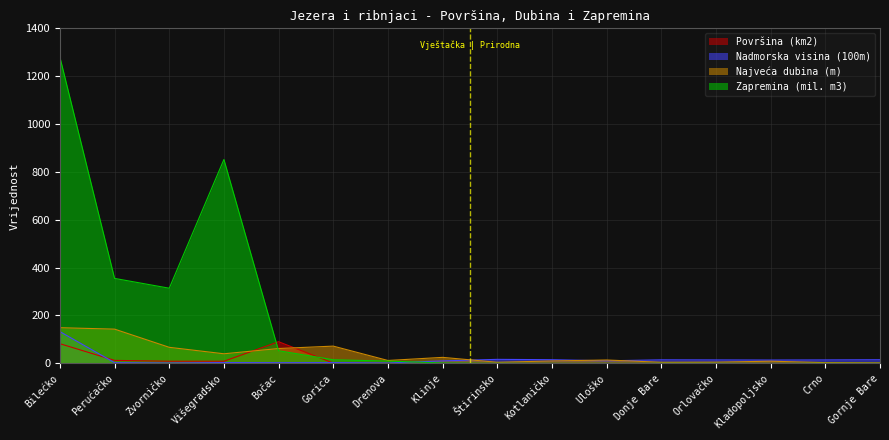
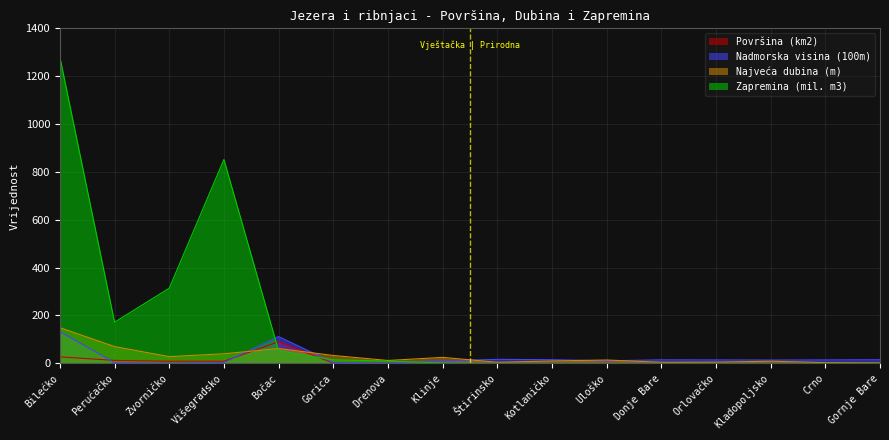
  {
    "Površina (km2)": {
-     "Bilećko": 80,
+     "Bilećko": 30,
      "Bočac": 90
    },
    "Nadmorska visina (100m)": {
      "Bilećko": 130,
-     "Bočac": 0,
+     "Bočac": 110,
      "Štirinsko": 20,
      "Crno": 10,
      "Gornje Bare": 20
    },
    "Najveća dubina (m)": {
      "Bilećko": 150,
-     "Perućačko": 140,
-     "Zvorničko": 70,
+     "Perućačko": 70,
+     "Zvorničko": 30,
      "Višegradsko": 40,
-     "Gorica": 70,
+     "Gorica": 30,
      "Klinje": 30
    },
    "Zapremina (mil. m3)": {
      "Bilećko": 1280,
-     "Perućačko": 360,
+     "Perućačko": 170,
      "Zvorničko": 310,
      "Višegradsko": 850,
      "Gorica": 20
    }
  }
